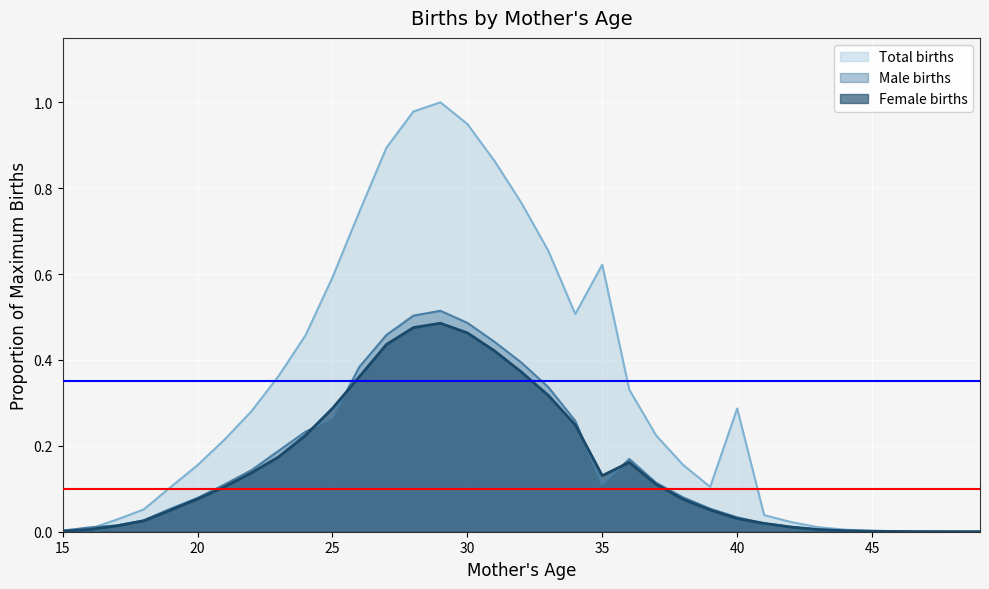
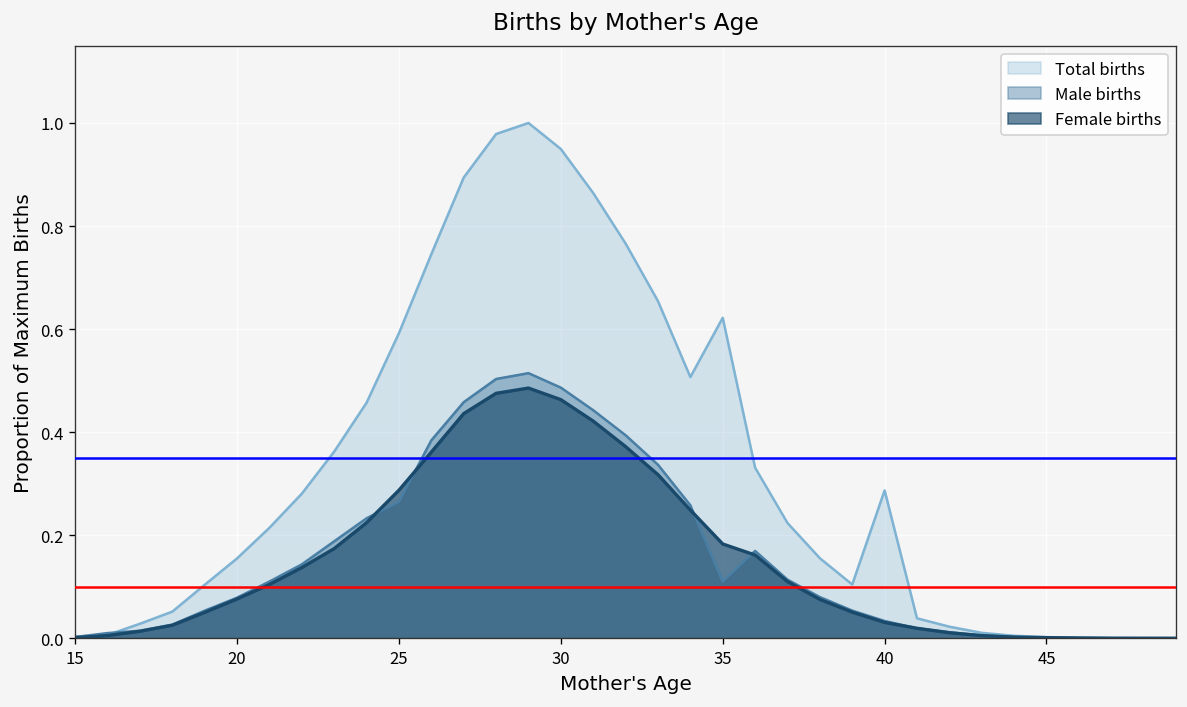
  {
    "Total births": {
      "20": 0.16,
      "25": 0.59,
      "30": 0.95,
      "35": 0.62,
      "40": 0.29
    },
    "Male births": {
      "25": 0.26,
      "30": 0.49,
      "35": 0.11
    },
    "Female births": {
      "25": 0.29,
      "30": 0.46,
-     "35": 0.13
+     "35": 0.18
    }
  }
